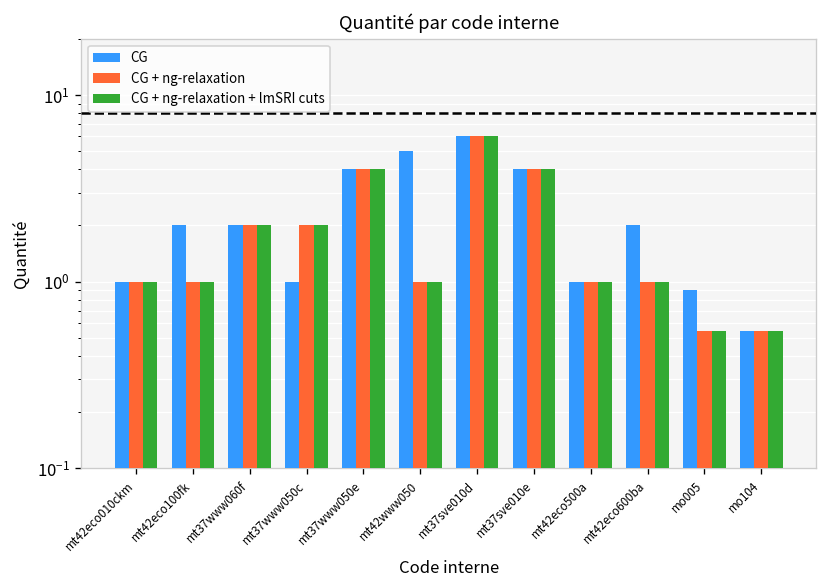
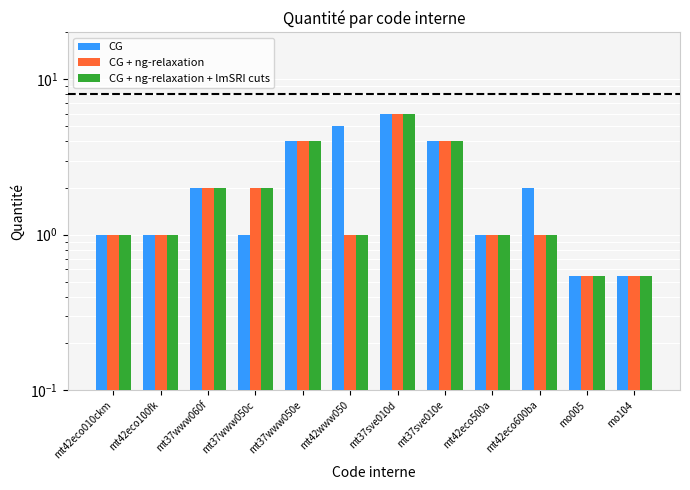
  {
    "CG": {
      "mt42eco010ckm": 1.0,
-     "mt42eco100fk": 2,
+     "mt42eco100fk": 1,
      "mt37www060f": 2.0,
      "mt37www050c": 1.0,
      "mt37www050e": 4.0,
      "mt42www050": 5.0,
      "mt37sve010d": 6.0,
      "mt37sve010e": 4.0,
      "mt42eco500a": 1.0,
      "mt42eco600ba": 2.0,
-     "mo005": 0.9,
+     "mo005": 0.55,
      "mo104": 0.55
    },
    "CG + ng-relaxation": {
      "mt42eco010ckm": 1.0,
      "mt42eco100fk": 1.0,
      "mt37www060f": 2.0,
      "mt37www050c": 2.0,
      "mt37www050e": 4.0,
      "mt42www050": 1.0,
      "mt37sve010d": 6.0,
      "mt37sve010e": 4.0,
      "mt42eco500a": 1.0,
      "mt42eco600ba": 1.0,
      "mo005": 0.55,
      "mo104": 0.55
    },
    "CG + ng-relaxation + lmSRI cuts": {
      "mt42eco010ckm": 1.0,
      "mt42eco100fk": 1.0,
      "mt37www060f": 2.0,
      "mt37www050c": 2.0,
      "mt37www050e": 4.0,
      "mt42www050": 1.0,
      "mt37sve010d": 6.0,
      "mt37sve010e": 4.0,
      "mt42eco500a": 1.0,
      "mt42eco600ba": 1.0,
      "mo005": 0.55,
      "mo104": 0.55
    }
  }
